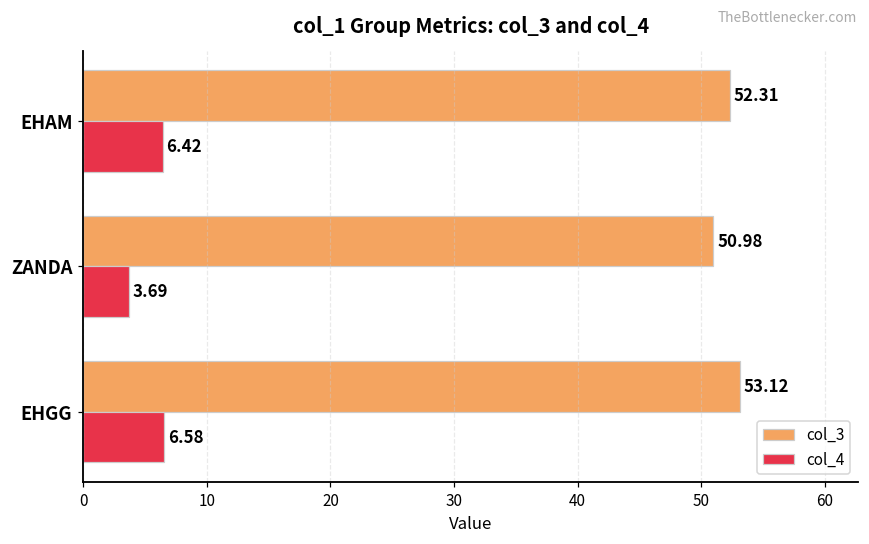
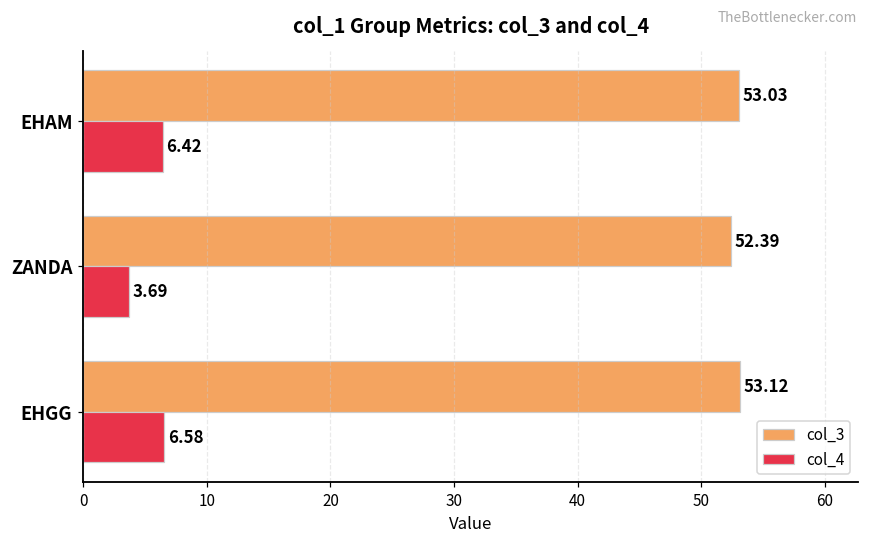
  {
    "col_3": {
-     "EHAM": 52.31,
-     "ZANDA": 50.98,
+     "EHAM": 53.03,
+     "ZANDA": 52.39,
      "EHGG": 53.12
    },
    "col_4": {
      "EHAM": 6.42,
      "ZANDA": 3.69,
      "EHGG": 6.58
    }
  }
